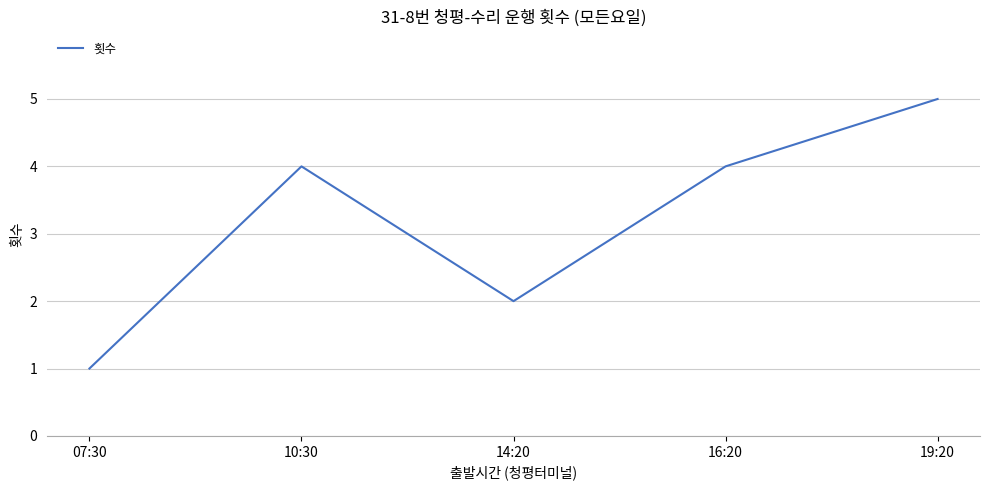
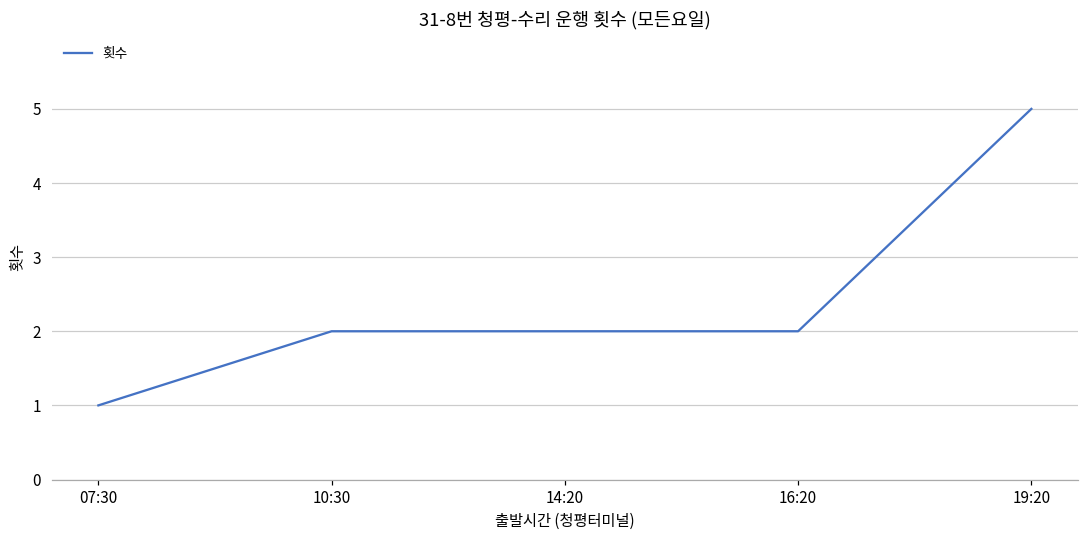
  {
    "07:30": 1,
-   "10:30": 4,
+   "10:30": 2,
    "14:20": 2,
-   "16:20": 4,
+   "16:20": 2,
    "19:20": 5
  }
